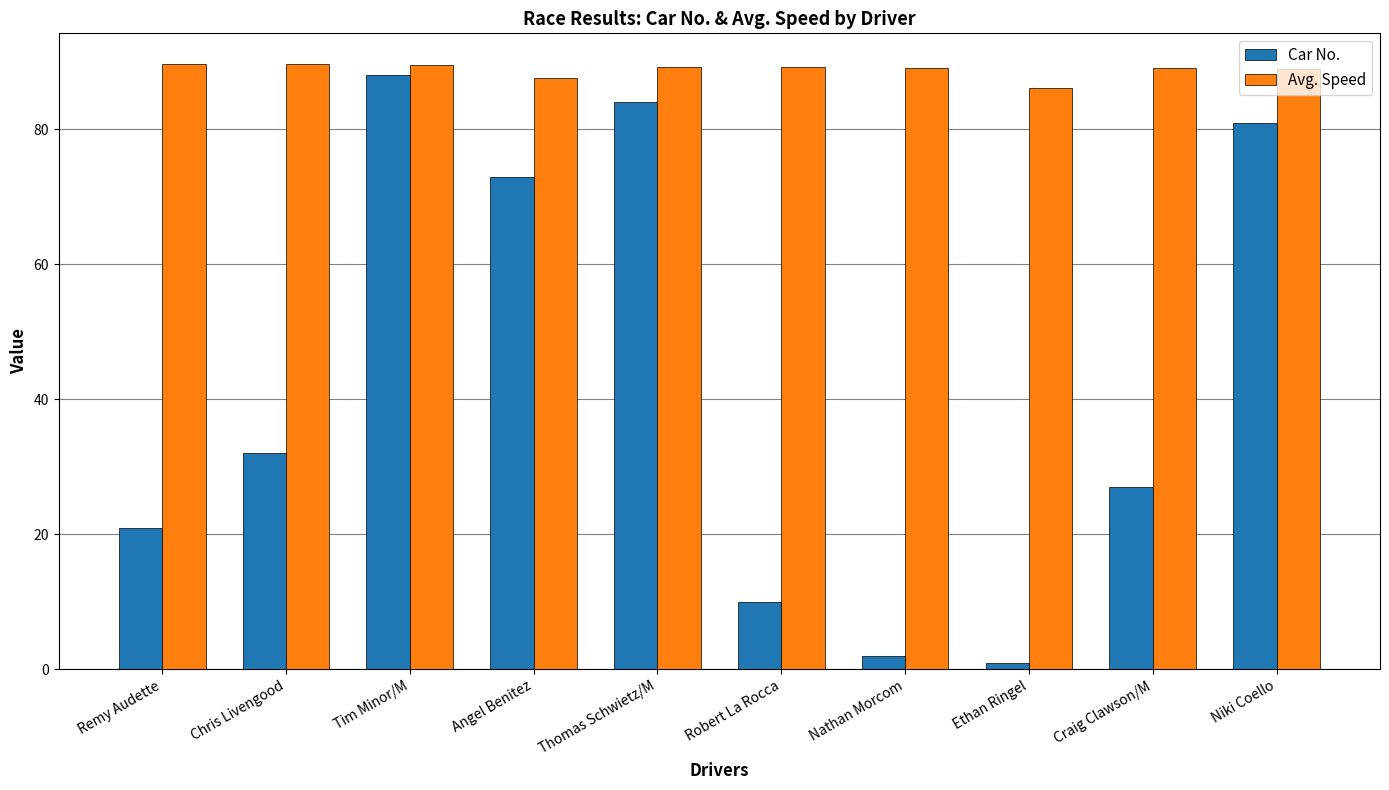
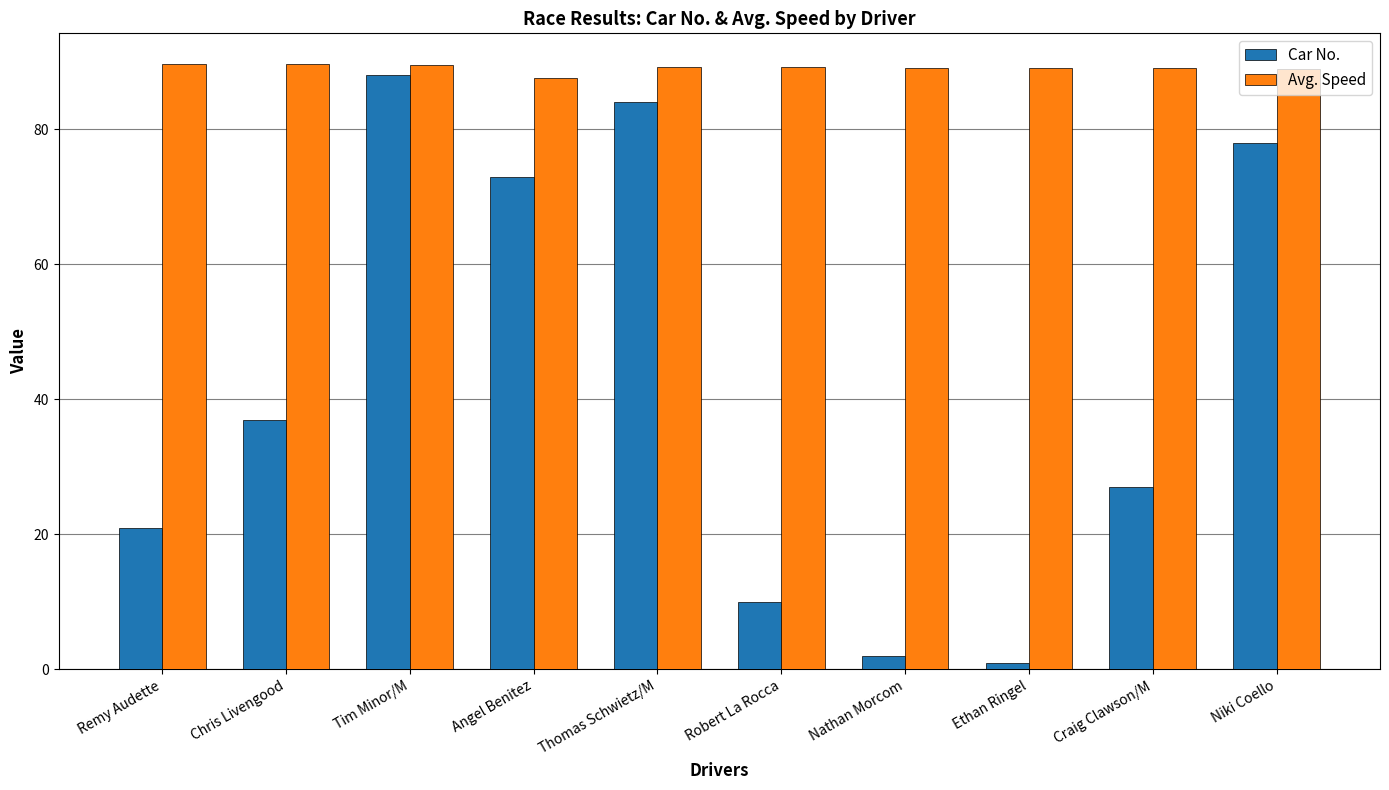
  {
    "Car No.": {
      "Remy Audette": 21,
-     "Chris Livengood": 32,
+     "Chris Livengood": 37,
      "Tim Minor/M": 88,
      "Angel Benitez": 73,
      "Thomas Schwietz/M": 84,
      "Robert La Rocca": 10,
      "Nathan Morcom": 2,
      "Ethan Ringel": 1,
      "Craig Clawson/M": 27,
-     "Niki Coello": 81
+     "Niki Coello": 78
    },
    "Avg. Speed": {
      "Remy Audette": 90,
      "Chris Livengood": 90,
      "Tim Minor/M": 89,
      "Angel Benitez": 88,
      "Thomas Schwietz/M": 89,
      "Robert La Rocca": 89,
      "Nathan Morcom": 89,
-     "Ethan Ringel": 86,
+     "Ethan Ringel": 89,
      "Craig Clawson/M": 89
    }
  }
